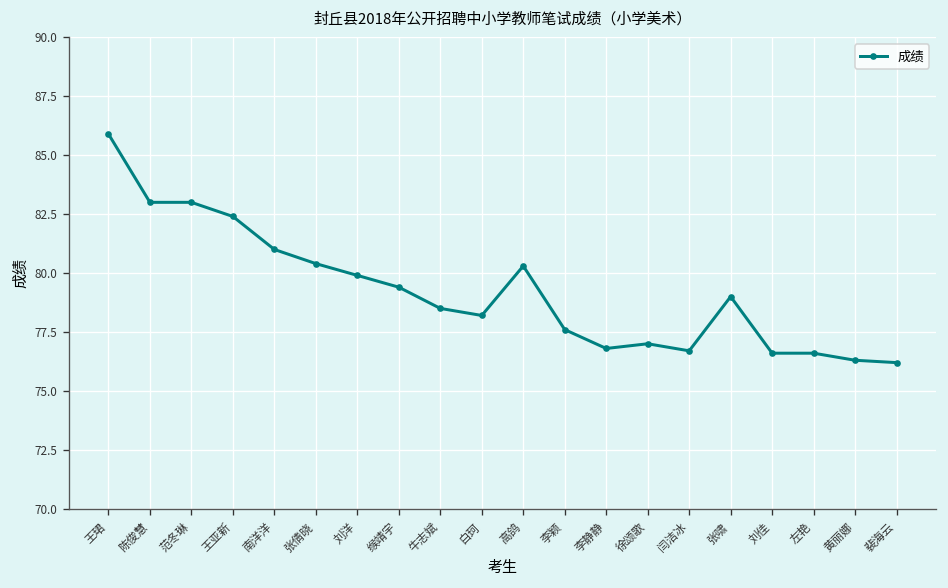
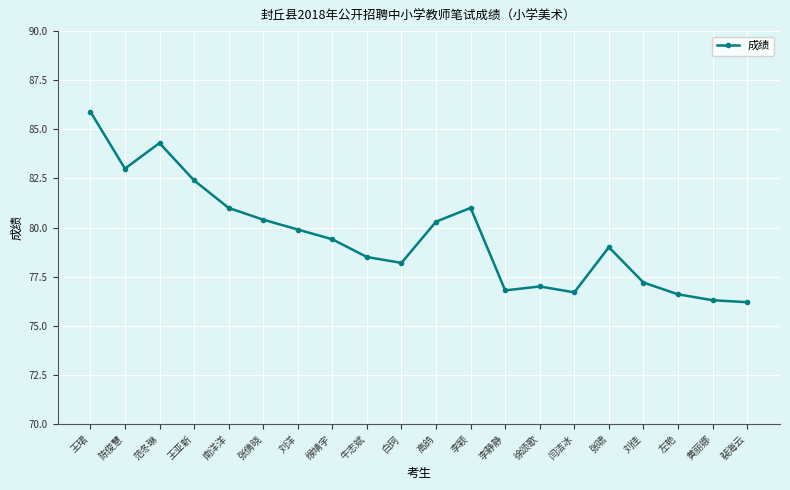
  {
    "王珺": 85.9,
    "陈俊慧": 83.0,
-   "范冬琳": 83.0,
+   "范冬琳": 84.3,
    "王亚新": 82.4,
    "南洋洋": 81.0,
    "张倩晓": 80.4,
    "刘洋": 79.9,
    "缑靖宇": 79.4,
    "牛志斌": 78.5,
    "白珂": 78.2,
    "高鸽": 80.3,
-   "李颖": 77.6,
+   "李颖": 81.0,
    "李静静": 76.8,
    "徐颂歌": 77.0,
    "闫洁冰": 76.7,
    "张啸": 79.0,
-   "刘佳": 76.6,
+   "刘佳": 77.2,
    "左艳": 76.6,
    "黄丽娜": 76.3,
    "裴海云": 76.2
  }
